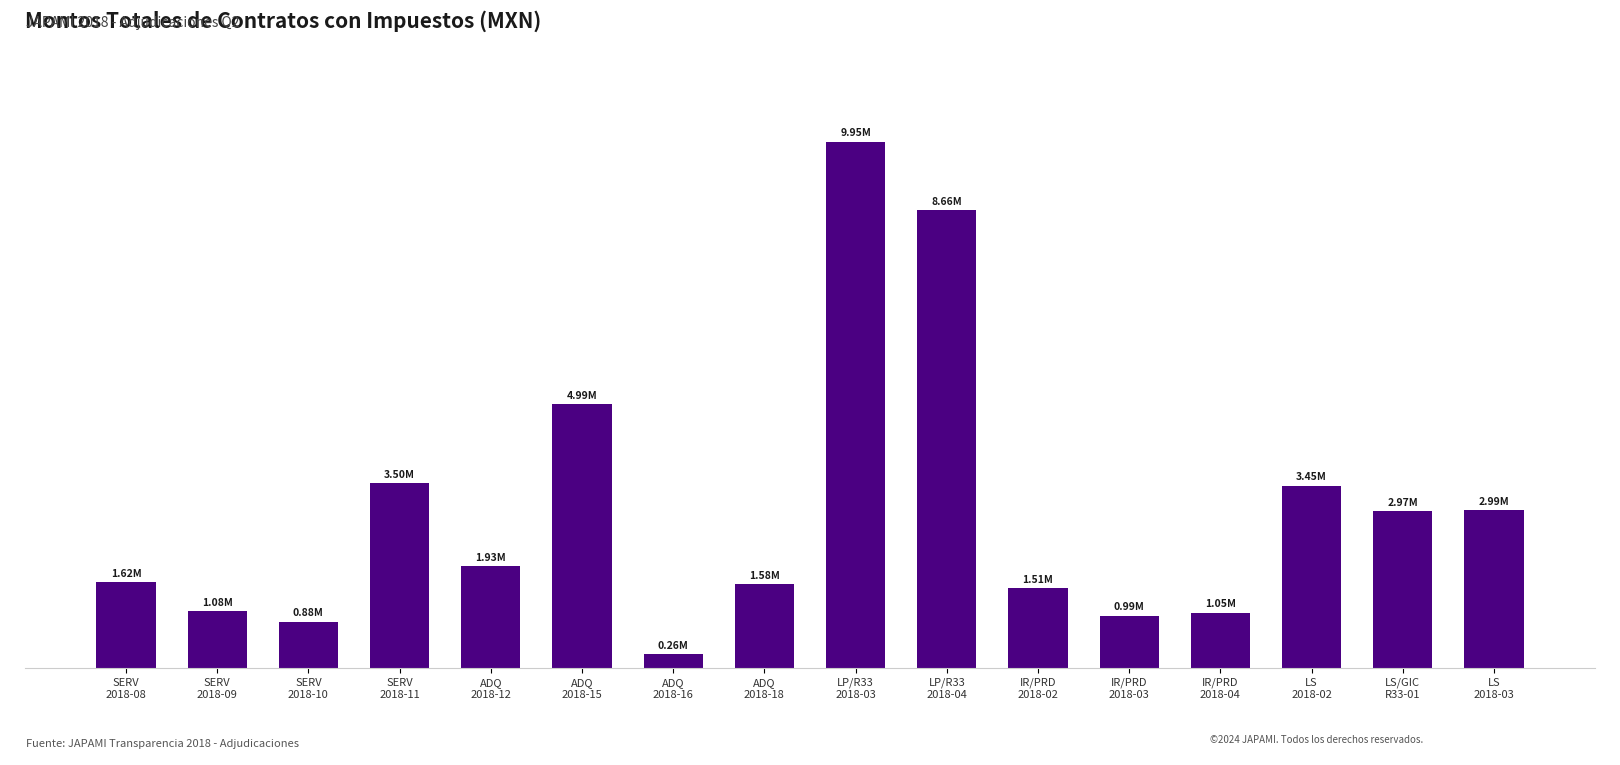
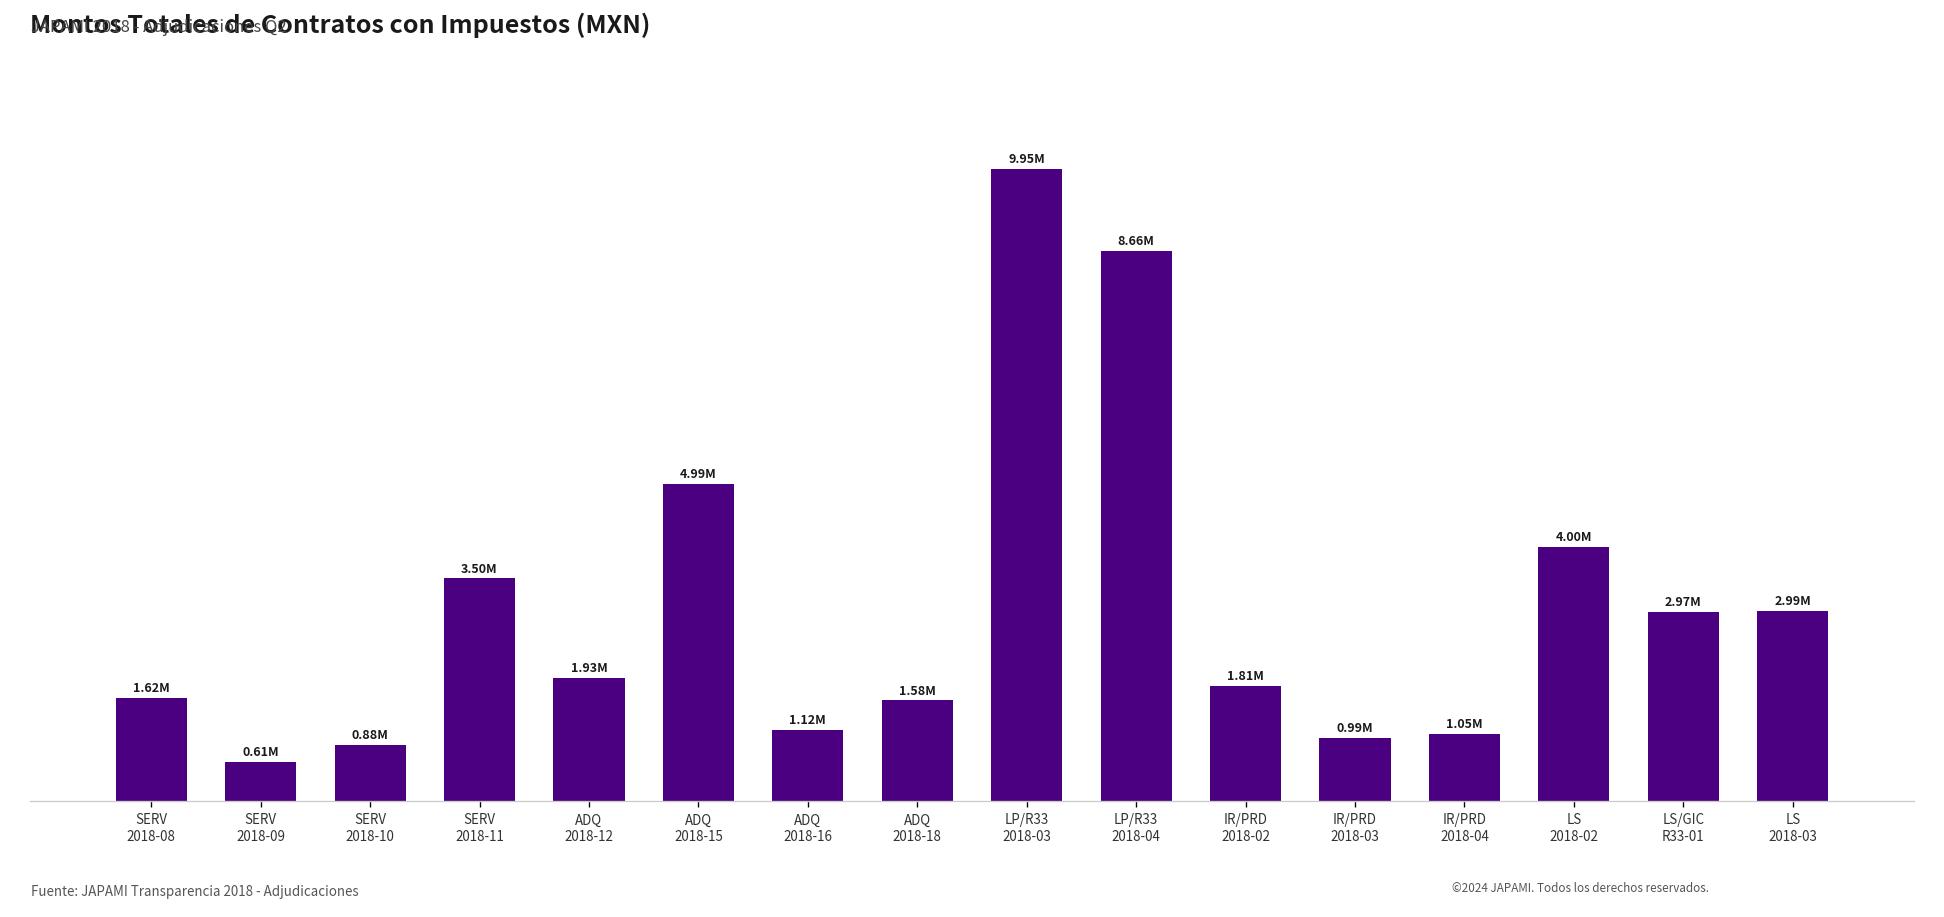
  {
    "SERV 2018-08": "1.62M",
-   "SERV 2018-09": "1.08M",
+   "SERV 2018-09": "0.61M",
    "SERV 2018-10": "0.88M",
    "SERV 2018-11": "3.50M",
    "ADQ 2018-12": "1.93M",
    "ADQ 2018-15": "4.99M",
-   "ADQ 2018-16": "0.26M",
+   "ADQ 2018-16": "1.12M",
    "ADQ 2018-18": "1.58M",
    "LP/R33 2018-03": "9.95M",
    "LP/R33 2018-04": "8.66M",
-   "IR/PRD 2018-02": "1.51M",
+   "IR/PRD 2018-02": "1.81M",
    "IR/PRD 2018-03": "0.99M",
    "IR/PRD 2018-04": "1.05M",
-   "LS 2018-02": "3.45M",
+   "LS 2018-02": "4.00M",
    "LS/GIC R33-01": "2.97M",
    "LS 2018-03": "2.99M"
  }
